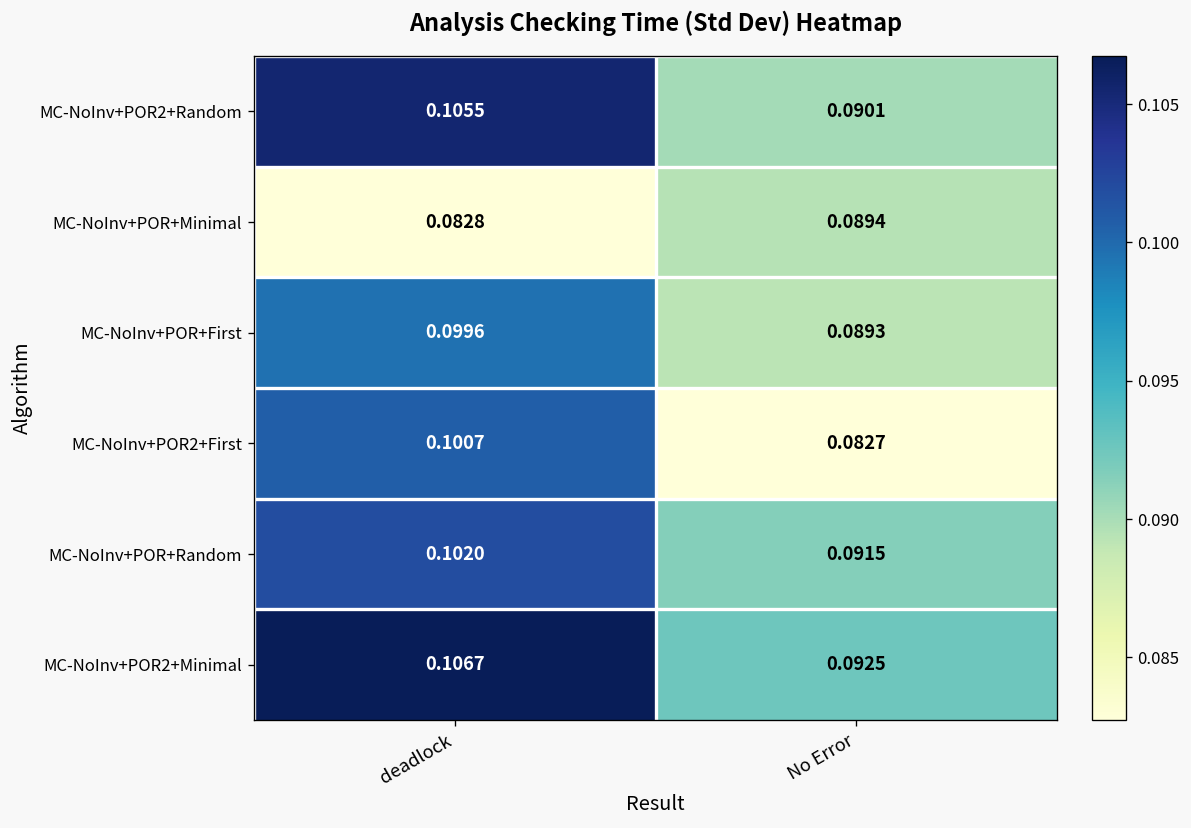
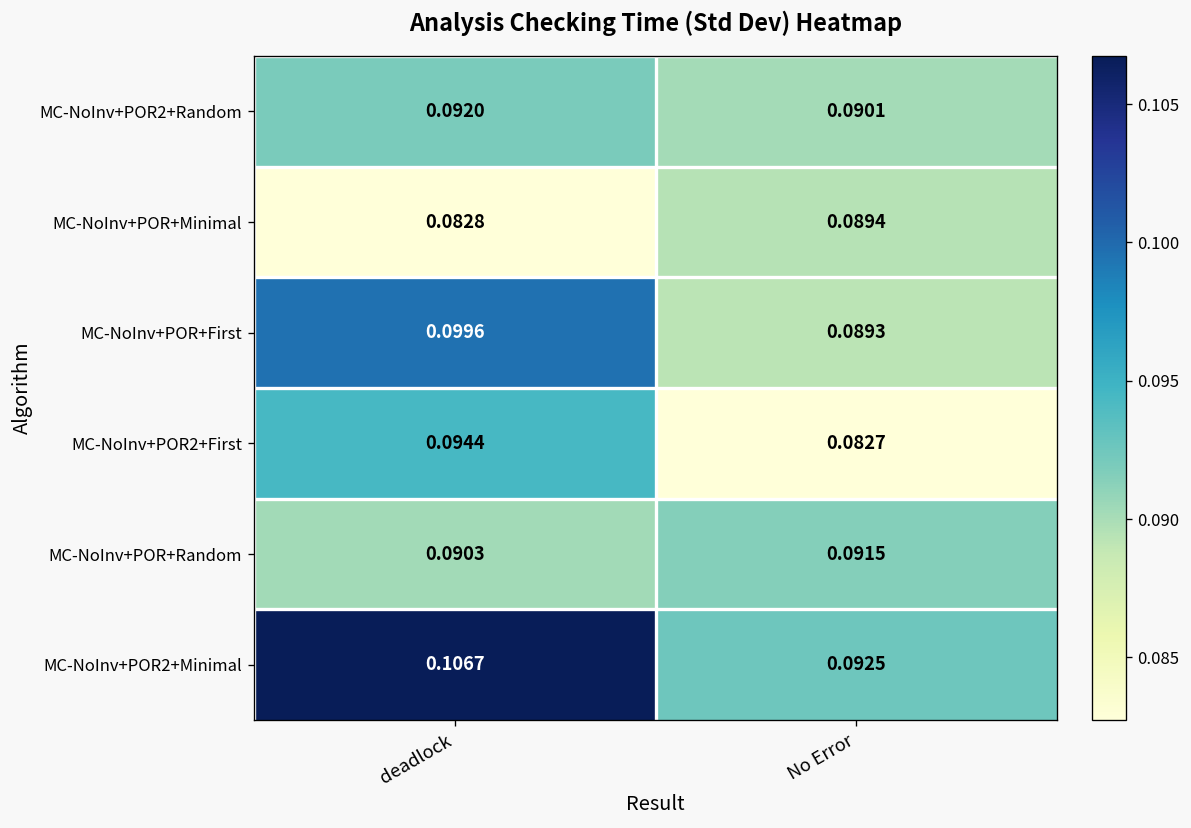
  {
    "MC-NoInv+POR2+Random": {
-     "deadlock": 0.1055,
+     "deadlock": 0.0920,
      "No Error": 0.0901
    },
    "MC-NoInv+POR+Minimal": {
      "deadlock": 0.0828,
      "No Error": 0.0894
    },
    "MC-NoInv+POR+First": {
      "deadlock": 0.0996,
      "No Error": 0.0893
    },
    "MC-NoInv+POR2+First": {
-     "deadlock": 0.1007,
+     "deadlock": 0.0944,
      "No Error": 0.0827
    },
    "MC-NoInv+POR+Random": {
-     "deadlock": 0.1020,
+     "deadlock": 0.0903,
      "No Error": 0.0915
    },
    "MC-NoInv+POR2+Minimal": {
      "deadlock": 0.1067,
      "No Error": 0.0925
    }
  }
